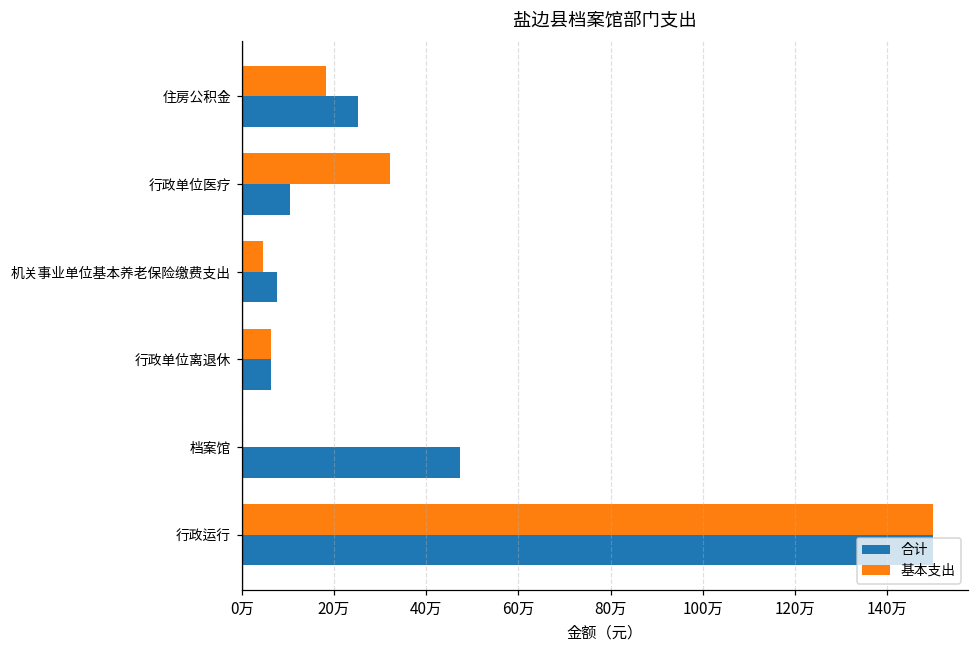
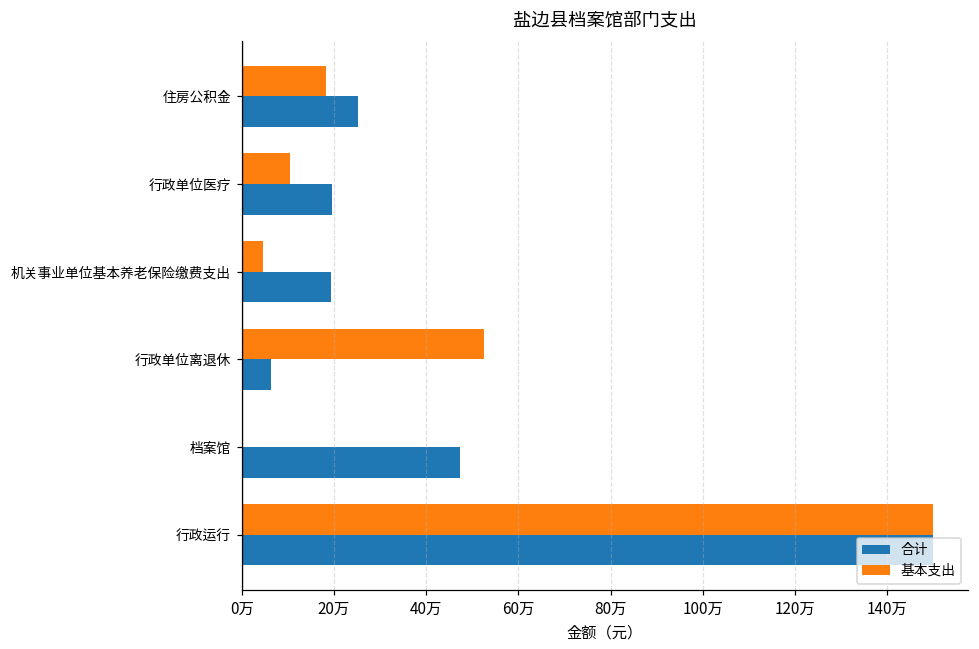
  {
    "合计": {
      "住房公积金": "25万",
-     "行政单位医疗": "10万",
-     "机关事业单位基本养老保险缴费支出": "8万",
+     "行政单位医疗": "20万",
+     "机关事业单位基本养老保险缴费支出": "19万",
      "行政单位离退休": "6万",
      "档案馆": "47万"
    },
    "基本支出": {
      "住房公积金": "18万",
-     "行政单位医疗": "32万",
+     "行政单位医疗": "10万",
      "机关事业单位基本养老保险缴费支出": "5万",
-     "行政单位离退休": "6万",
+     "行政单位离退休": "53万",
      "档案馆": "0万",
      "行政运行": "150万"
    }
  }
